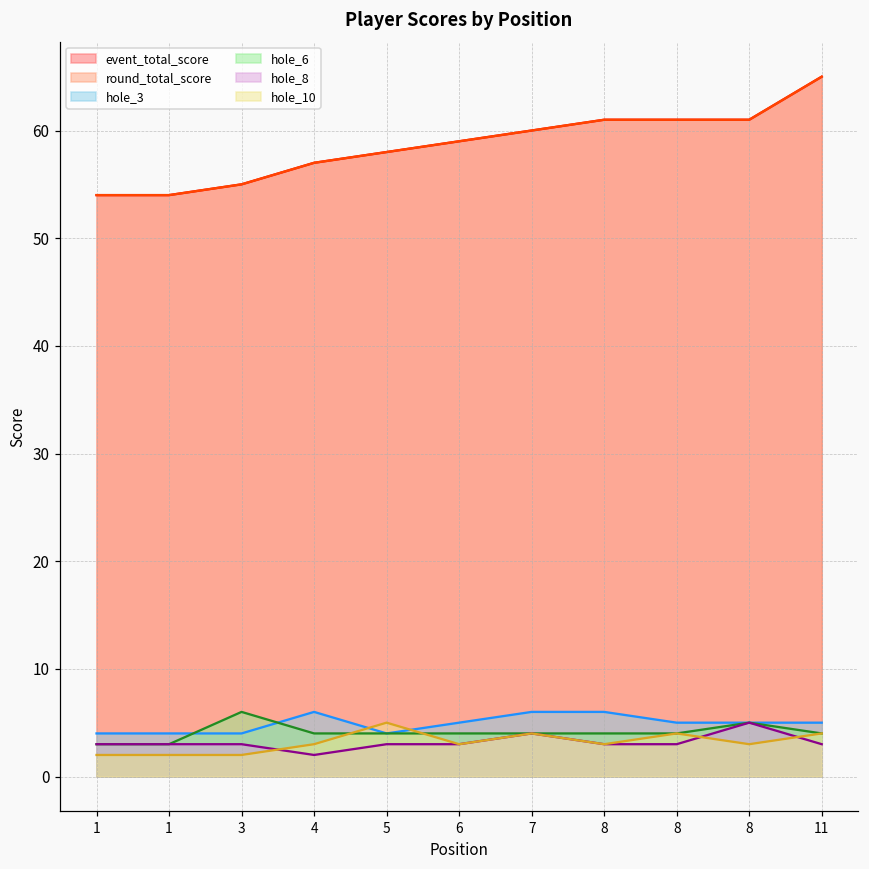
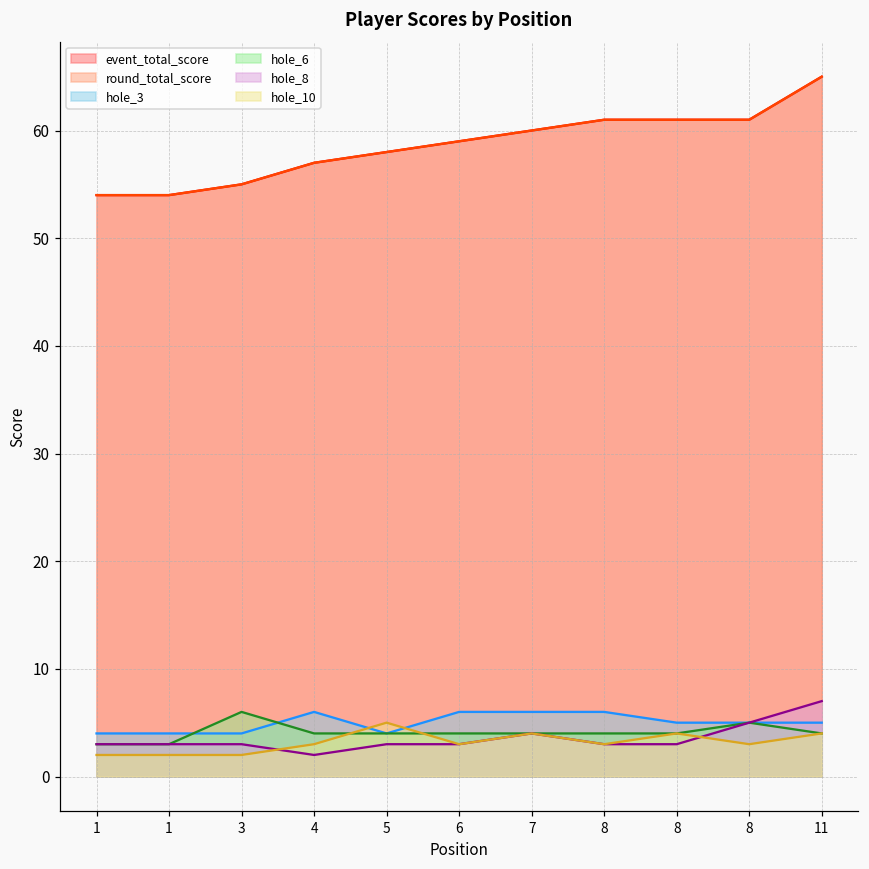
  {
    "hole_3": {
      "3": 4,
      "4": 6,
-     "6": 5,
+     "6": 6,
      "7": 6,
      "11": 5
    },
    "hole_6": {
      "3": 6,
      "4": 4,
      "6": 4
    },
    "hole_8": {
      "3": 3,
      "4": 2,
      "5": 3,
-     "11": 3
+     "11": 7
    }
  }
